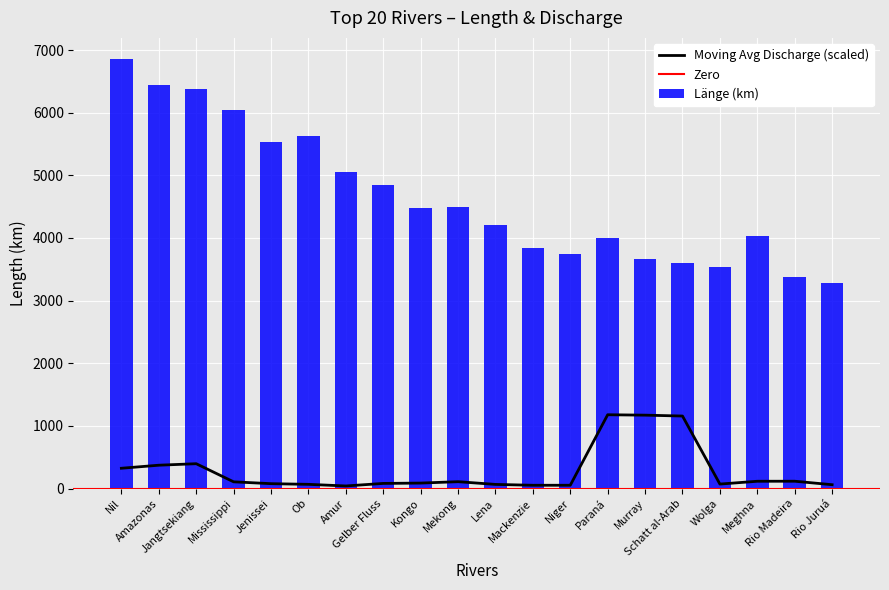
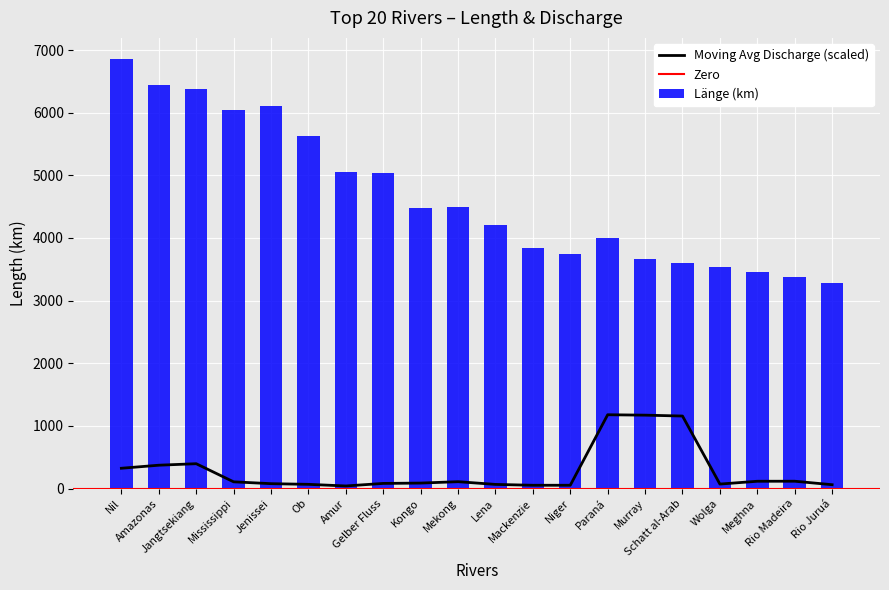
  {
    "Moving Avg Discharge (scaled)": {
      "Nil": 300,
      "Amazonas": 400,
      "Jangtsekiang": 400,
      "Mississippi": 100,
      "Jenissei": 100,
      "Ob": 100,
      "Amur": 0,
      "Gelber Fluss": 100,
      "Kongo": 100,
      "Mekong": 100,
      "Lena": 100,
      "Mackenzie": 100,
      "Niger": 100,
      "Paraná": 1200,
      "Murray": 1200,
      "Schatt al-Arab": 1200,
      "Wolga": 100,
      "Meghna": 100,
      "Rio Madeira": 100,
      "Rio Juruá": 100
    },
    "Länge (km)": {
      "Nil": 6900,
      "Amazonas": 6400,
      "Jangtsekiang": 6400,
      "Mississippi": 6100,
-     "Jenissei": 5500,
+     "Jenissei": 6100,
      "Ob": 5600,
      "Amur": 5100,
-     "Gelber Fluss": 4800,
+     "Gelber Fluss": 5000,
      "Kongo": 4500,
      "Mekong": 4500,
      "Lena": 4200,
      "Mackenzie": 3800,
      "Niger": 3700,
      "Paraná": 4000,
      "Murray": 3700,
      "Schatt al-Arab": 3600,
      "Wolga": 3500,
-     "Meghna": 4000,
+     "Meghna": 3500,
      "Rio Madeira": 3400,
      "Rio Juruá": 3300
    }
  }
